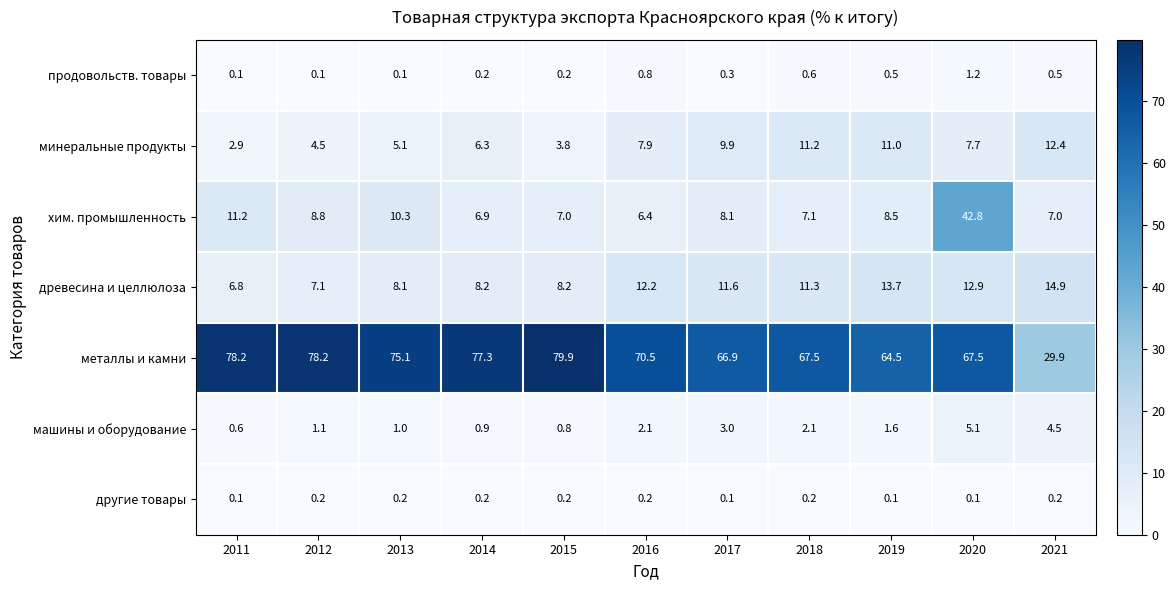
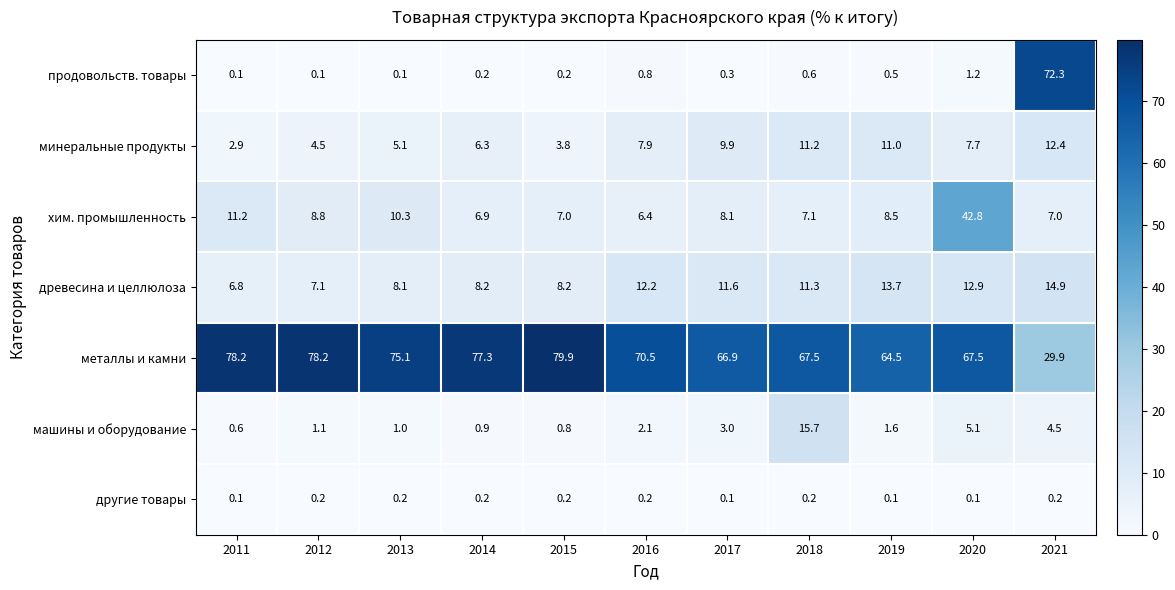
  {
    "продовольств. товары": {
      "2011": 0.1,
      "2012": 0.1,
      "2013": 0.1,
      "2014": 0.2,
      "2015": 0.2,
      "2016": 0.8,
      "2017": 0.3,
      "2018": 0.6,
      "2019": 0.5,
      "2020": 1.2,
-     "2021": 0.5
+     "2021": 72.3
    },
    "минеральные продукты": {
      "2011": 2.9,
      "2012": 4.5,
      "2013": 5.1,
      "2014": 6.3,
      "2015": 3.8,
      "2016": 7.9,
      "2017": 9.9,
      "2018": 11.2,
      "2019": 11.0,
      "2020": 7.7,
      "2021": 12.4
    },
    "хим. промышленность": {
      "2011": 11.2,
      "2012": 8.8,
      "2013": 10.3,
      "2014": 6.9,
      "2015": 7.0,
      "2016": 6.4,
      "2017": 8.1,
      "2018": 7.1,
      "2019": 8.5,
      "2020": 42.8,
      "2021": 7.0
    },
    "древесина и целлюлоза": {
      "2011": 6.8,
      "2012": 7.1,
      "2013": 8.1,
      "2014": 8.2,
      "2015": 8.2,
      "2016": 12.2,
      "2017": 11.6,
      "2018": 11.3,
      "2019": 13.7,
      "2020": 12.9,
      "2021": 14.9
    },
    "металлы и камни": {
      "2011": 78.2,
      "2012": 78.2,
      "2013": 75.1,
      "2014": 77.3,
      "2015": 79.9,
      "2016": 70.5,
      "2017": 66.9,
      "2018": 67.5,
      "2019": 64.5,
      "2020": 67.5,
      "2021": 29.9
    },
    "машины и оборудование": {
      "2011": 0.6,
      "2012": 1.1,
      "2013": 1.0,
      "2014": 0.9,
      "2015": 0.8,
      "2016": 2.1,
      "2017": 3.0,
-     "2018": 2.1,
+     "2018": 15.7,
      "2019": 1.6,
      "2020": 5.1,
      "2021": 4.5
    },
    "другие товары": {
      "2011": 0.1,
      "2012": 0.2,
      "2013": 0.2,
      "2014": 0.2,
      "2015": 0.2,
      "2016": 0.2,
      "2017": 0.1,
      "2018": 0.2,
      "2019": 0.1,
      "2020": 0.1,
      "2021": 0.2
    }
  }
